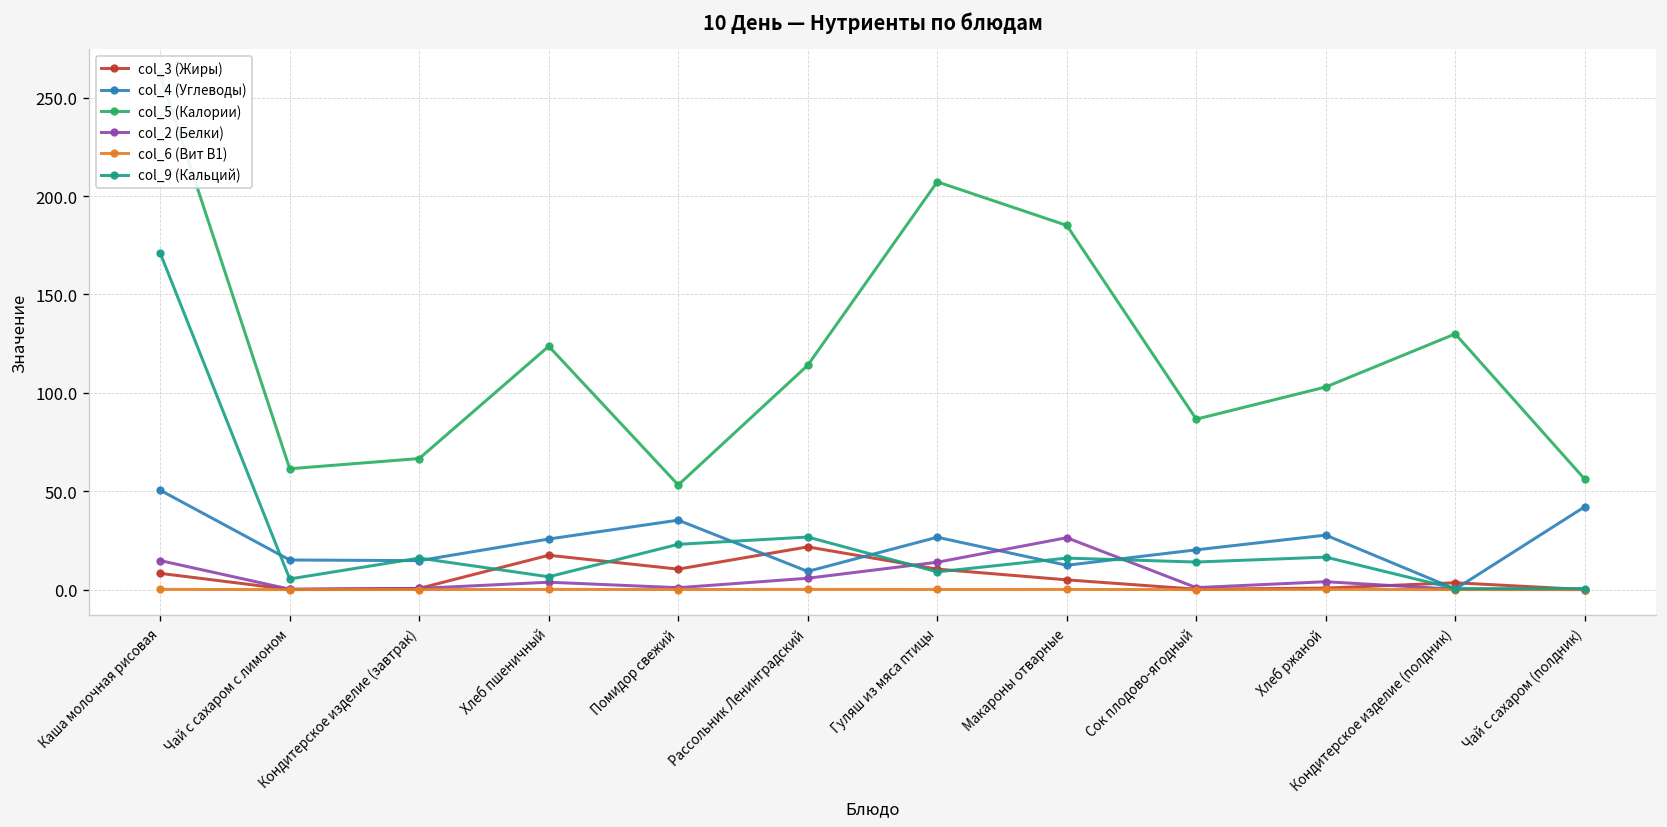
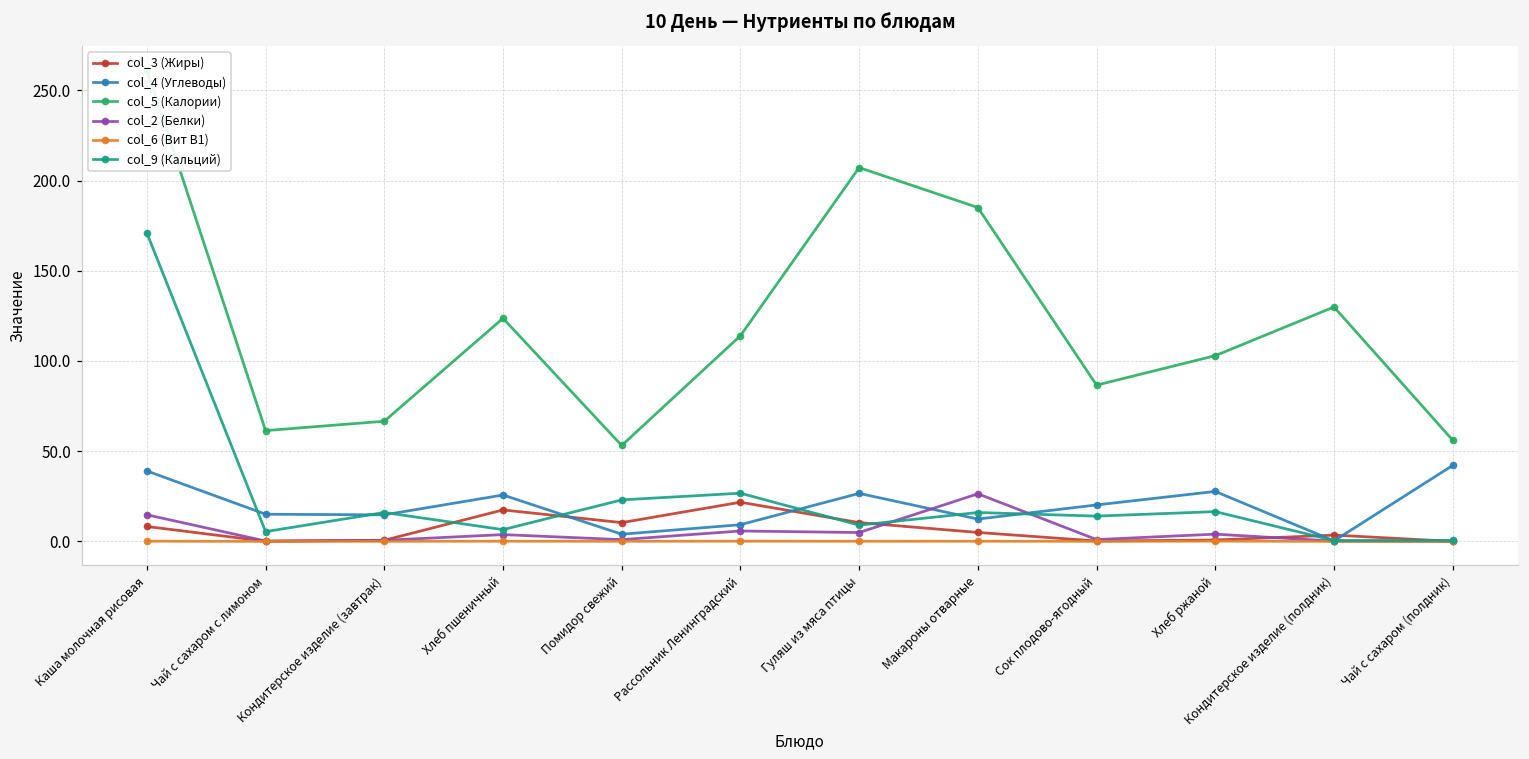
  {
    "col_3 (Жиры)": {
      "Каша молочная рисовая": 8,
      "Хлеб пшеничный": 17,
      "Помидор свежий": 10,
      "Рассольник Ленинградский": 22,
      "Макароны отварные": 5,
      "Кондитерское изделие (полдник)": 3
    },
    "col_4 (Углеводы)": {
-     "Каша молочная рисовая": 50,
+     "Каша молочная рисовая": 39,
      "Чай с сахаром с лимоном": 15,
      "Хлеб пшеничный": 26,
-     "Помидор свежий": 35,
+     "Помидор свежий": 4,
      "Рассольник Ленинградский": 9,
      "Гуляш из мяса птицы": 27,
      "Макароны отварные": 12,
      "Сок плодово-ягодный": 20,
      "Хлеб ржаной": 28,
      "Чай с сахаром (полдник)": 42
    },
    "col_2 (Белки)": {
      "Каша молочная рисовая": 15,
      "Хлеб пшеничный": 4,
      "Рассольник Ленинградский": 6,
-     "Гуляш из мяса птицы": 14,
+     "Гуляш из мяса птицы": 5,
      "Макароны отварные": 26,
      "Хлеб ржаной": 4
    },
    "col_6 (Вит B1)": {
      "Каша молочная рисовая": 0,
      "Хлеб пшеничный": 0,
      "Рассольник Ленинградский": 0,
      "Гуляш из мяса птицы": 0,
      "Макароны отварные": 0
    }
  }
